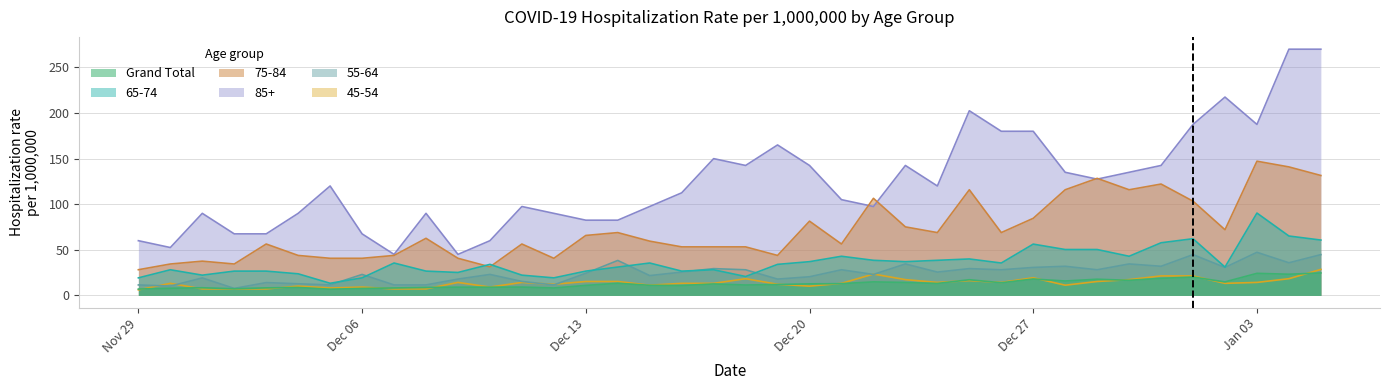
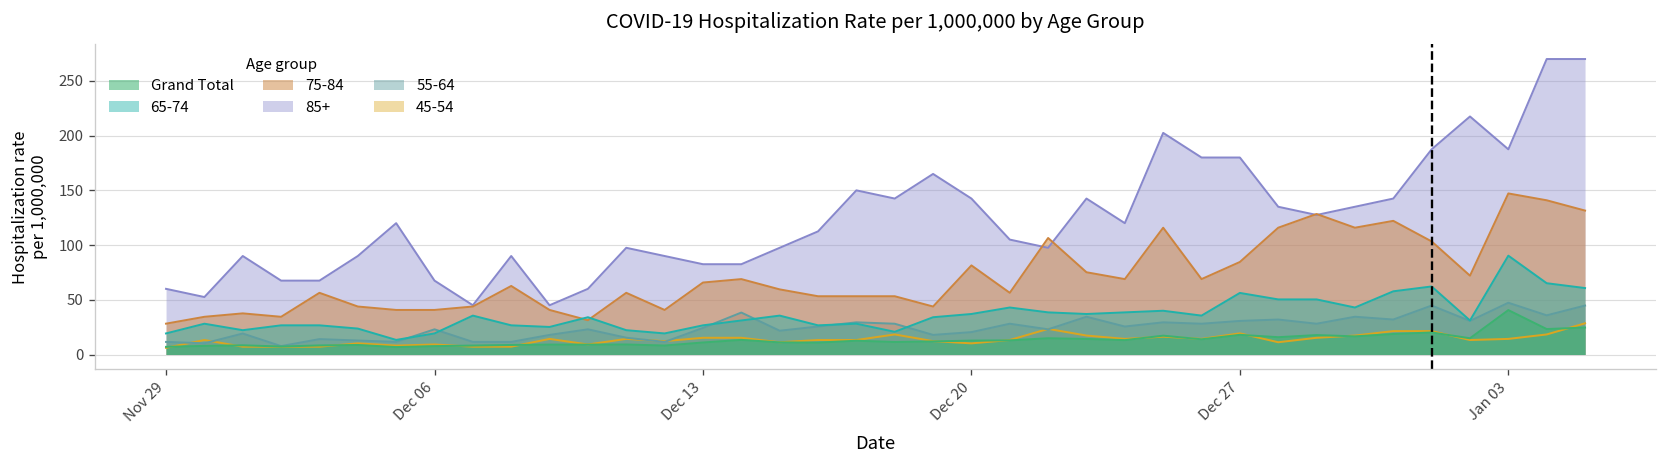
  {
    "Grand Total": {
      "Dec 13": 10,
-     "Jan 03": 20
+     "Jan 03": 40
    }
  }
